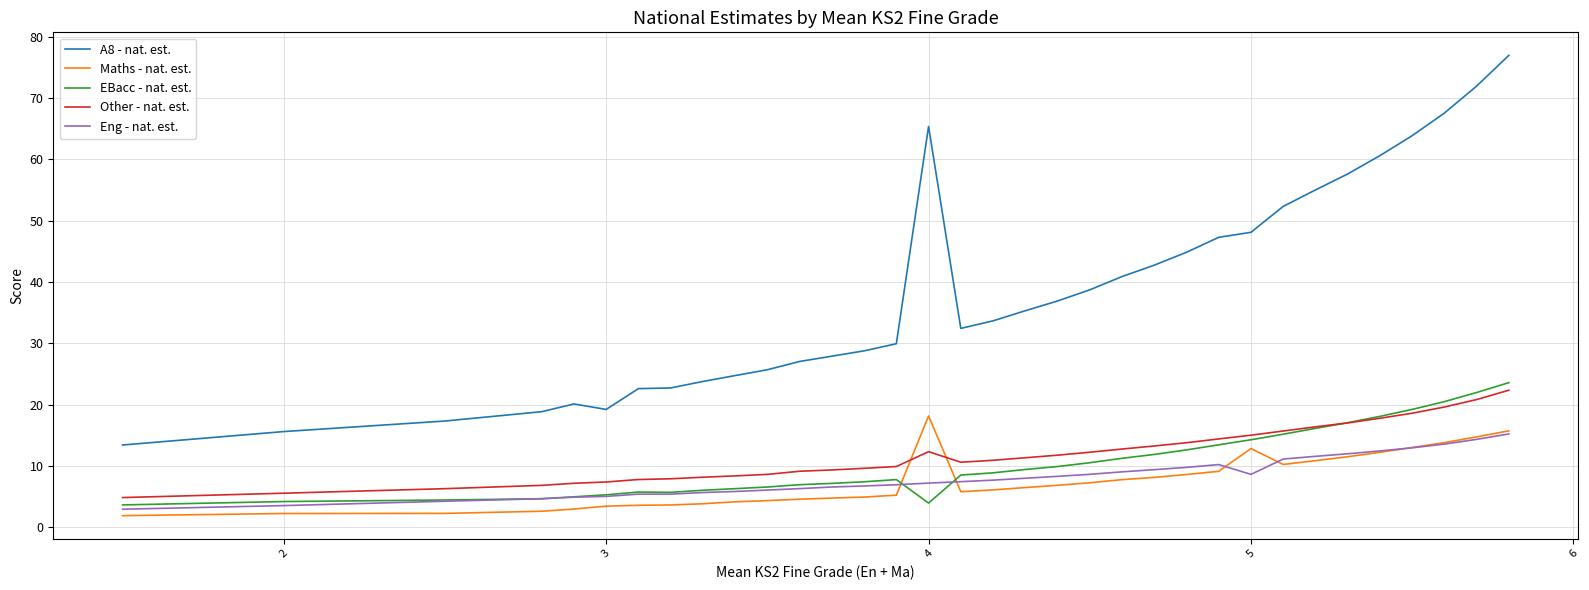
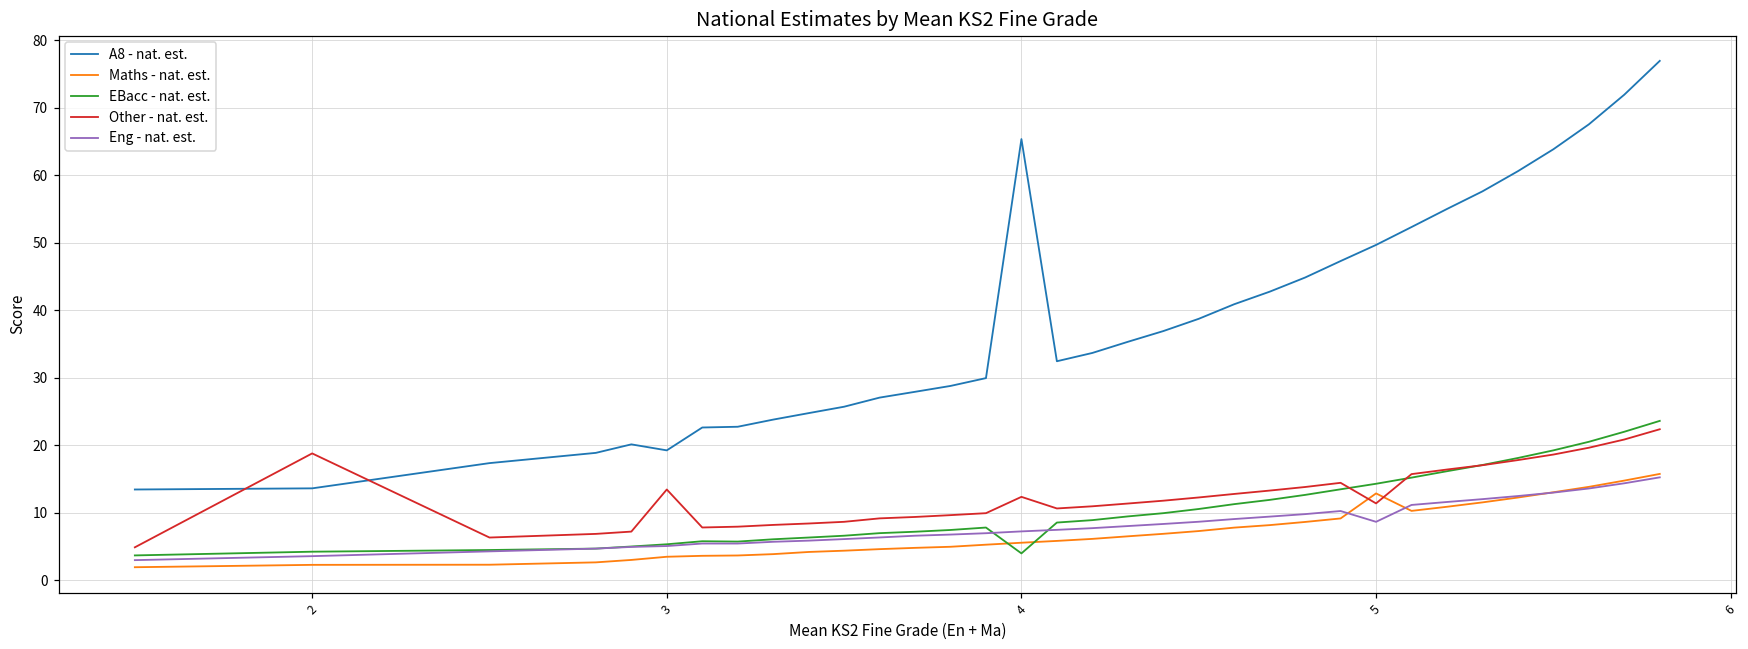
  {
    "A8 - nat. est.": {
-     "2": 16,
+     "2": 14,
      "3": 19,
      "4": 65,
-     "5": 48
+     "5": 50
    },
    "Maths - nat. est.": {
      "2": 2,
      "3": 3,
-     "4": 18,
+     "4": 6,
      "5": 13
    },
    "EBacc - nat. est.": {
      "2": 4,
      "4": 4,
      "5": 14
    },
    "Other - nat. est.": {
-     "2": 6,
-     "3": 7,
+     "2": 19,
+     "3": 13,
      "4": 12,
-     "5": 15
+     "5": 11
    },
    "Eng - nat. est.": {
      "2": 4,
      "4": 7,
      "5": 9
    }
  }
